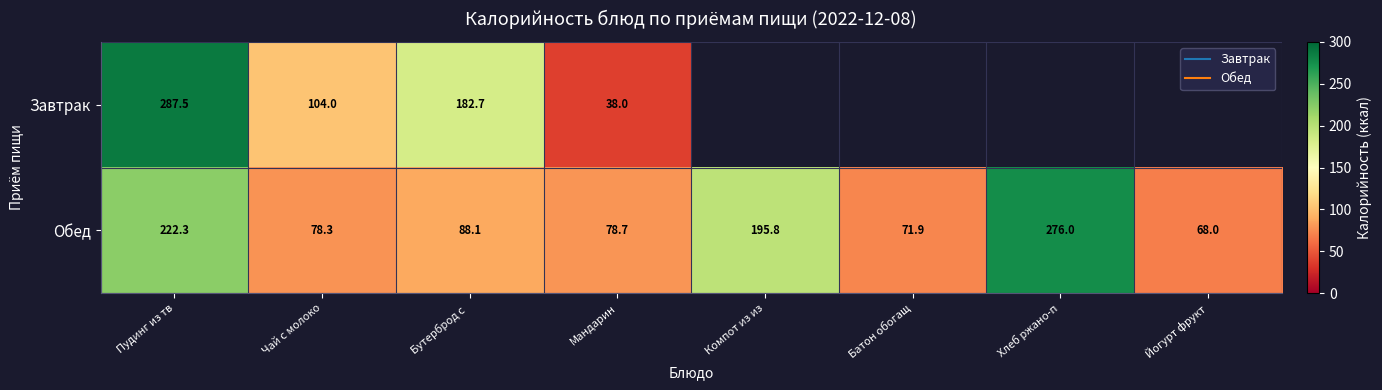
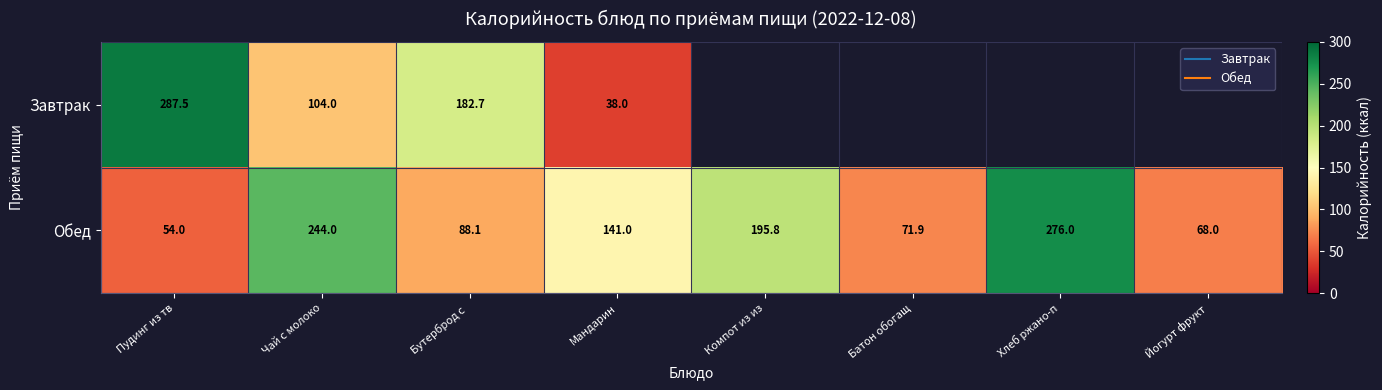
  {
    "Завтрак": {
      "Пудинг из тв": 287.5,
      "Чай с молоко": 104.0,
      "Бутерброд с": 182.7,
      "Мандарин": 38.0
    },
    "Обед": {
-     "Пудинг из тв": 222.3,
-     "Чай с молоко": 78.3,
+     "Пудинг из тв": 54.0,
+     "Чай с молоко": 244.0,
      "Бутерброд с": 88.1,
-     "Мандарин": 78.7,
+     "Мандарин": 141.0,
      "Компот из из": 195.8,
      "Батон обогащ": 71.9,
      "Хлеб ржано-п": 276.0,
      "Йогурт фрукт": 68.0
    }
  }
